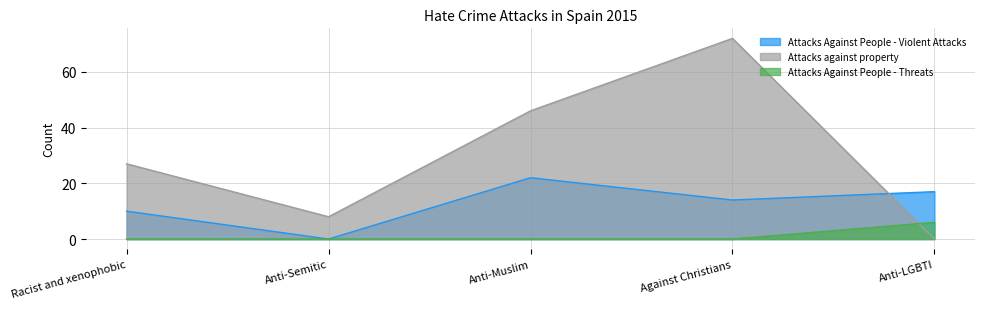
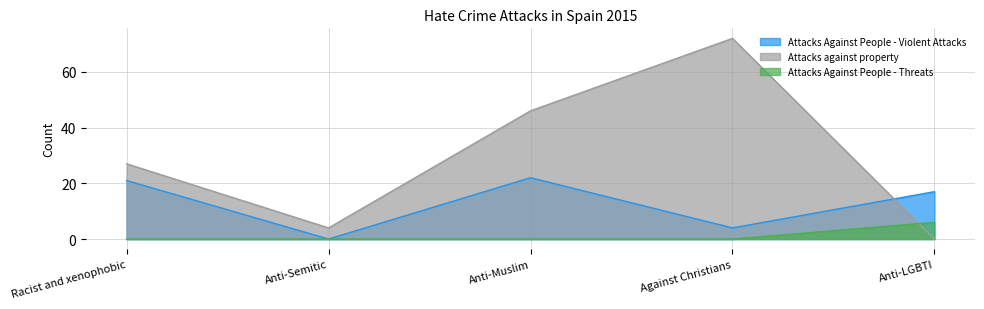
  {
    "Attacks Against People - Violent Attacks": {
-     "Racist and xenophobic": 10,
+     "Racist and xenophobic": 21,
      "Anti-Muslim": 22,
-     "Against Christians": 14,
+     "Against Christians": 4,
      "Anti-LGBTI": 17
    },
    "Attacks against property": {
      "Racist and xenophobic": 27,
-     "Anti-Semitic": 8,
+     "Anti-Semitic": 4,
      "Anti-Muslim": 46,
      "Against Christians": 72,
      "Anti-LGBTI": 0
    },
    "Attacks Against People - Threats": {
      "Racist and xenophobic": 0,
      "Anti-Muslim": 0,
      "Against Christians": 0,
      "Anti-LGBTI": 6
    }
  }
